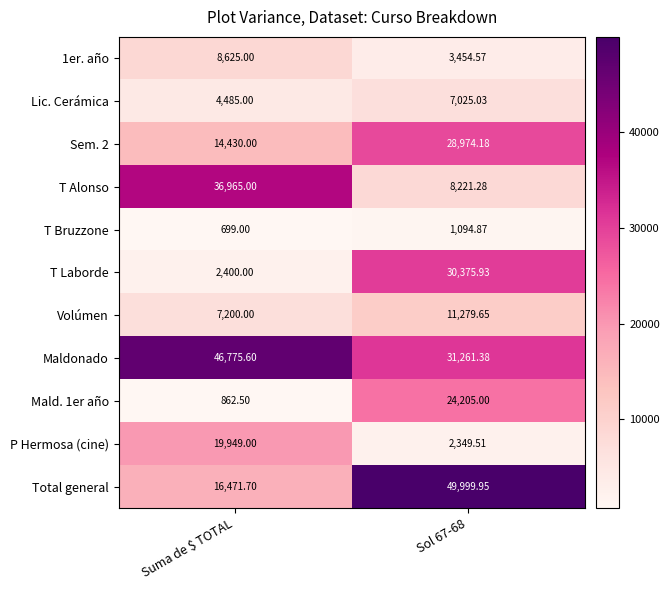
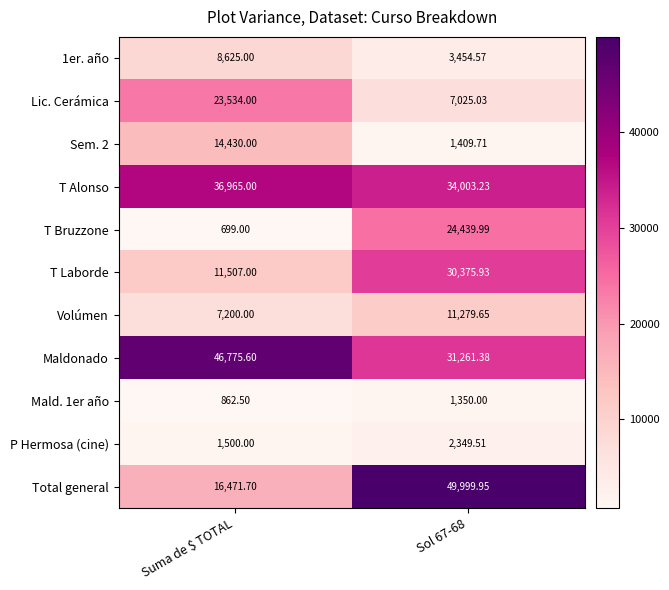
  {
    "1er. año": {
      "Suma de $ TOTAL": "8,625.00",
      "Sol 67-68": "3,454.57"
    },
    "Lic. Cerámica": {
-     "Suma de $ TOTAL": "4,485.00",
+     "Suma de $ TOTAL": "23,534.00",
      "Sol 67-68": "7,025.03"
    },
    "Sem. 2": {
      "Suma de $ TOTAL": "14,430.00",
-     "Sol 67-68": "28,974.18"
+     "Sol 67-68": "1,409.71"
    },
    "T Alonso": {
      "Suma de $ TOTAL": "36,965.00",
-     "Sol 67-68": "8,221.28"
+     "Sol 67-68": "34,003.23"
    },
    "T Bruzzone": {
      "Suma de $ TOTAL": "699.00",
-     "Sol 67-68": "1,094.87"
+     "Sol 67-68": "24,439.99"
    },
    "T Laborde": {
-     "Suma de $ TOTAL": "2,400.00",
+     "Suma de $ TOTAL": "11,507.00",
      "Sol 67-68": "30,375.93"
    },
    "Volúmen": {
      "Suma de $ TOTAL": "7,200.00",
      "Sol 67-68": "11,279.65"
    },
    "Maldonado": {
      "Suma de $ TOTAL": "46,775.60",
      "Sol 67-68": "31,261.38"
    },
    "Mald. 1er año": {
      "Suma de $ TOTAL": "862.50",
-     "Sol 67-68": "24,205.00"
+     "Sol 67-68": "1,350.00"
    },
    "P Hermosa (cine)": {
-     "Suma de $ TOTAL": "19,949.00",
+     "Suma de $ TOTAL": "1,500.00",
      "Sol 67-68": "2,349.51"
    },
    "Total general": {
      "Suma de $ TOTAL": "16,471.70",
      "Sol 67-68": "49,999.95"
    }
  }
